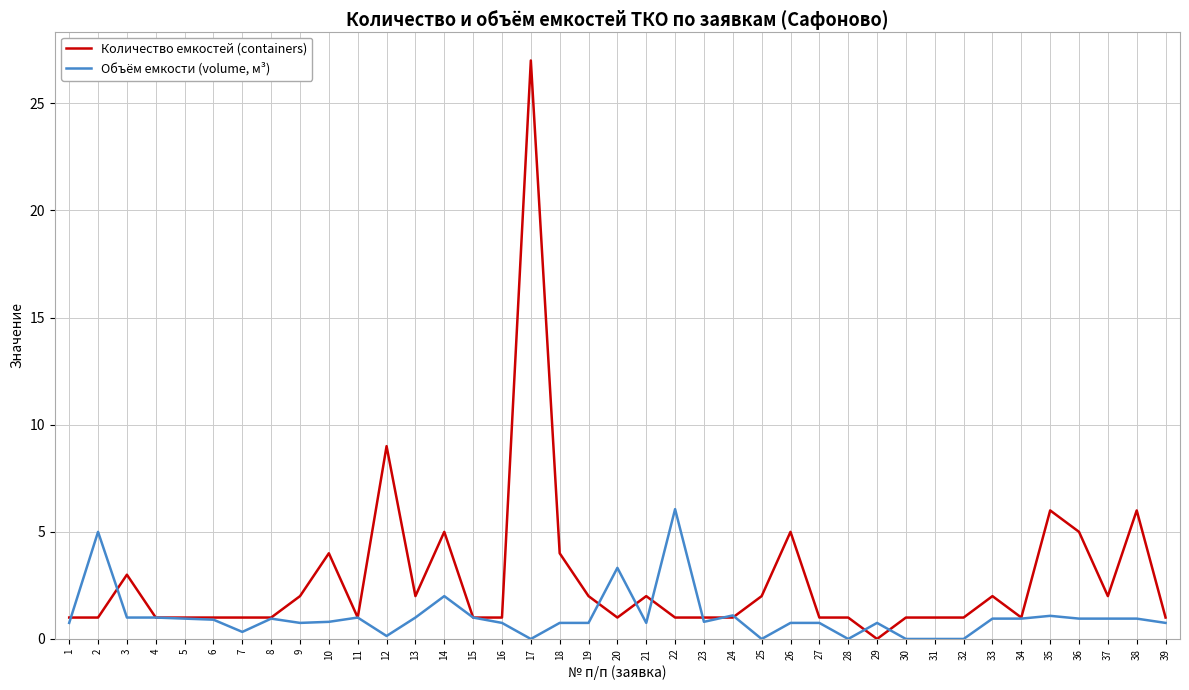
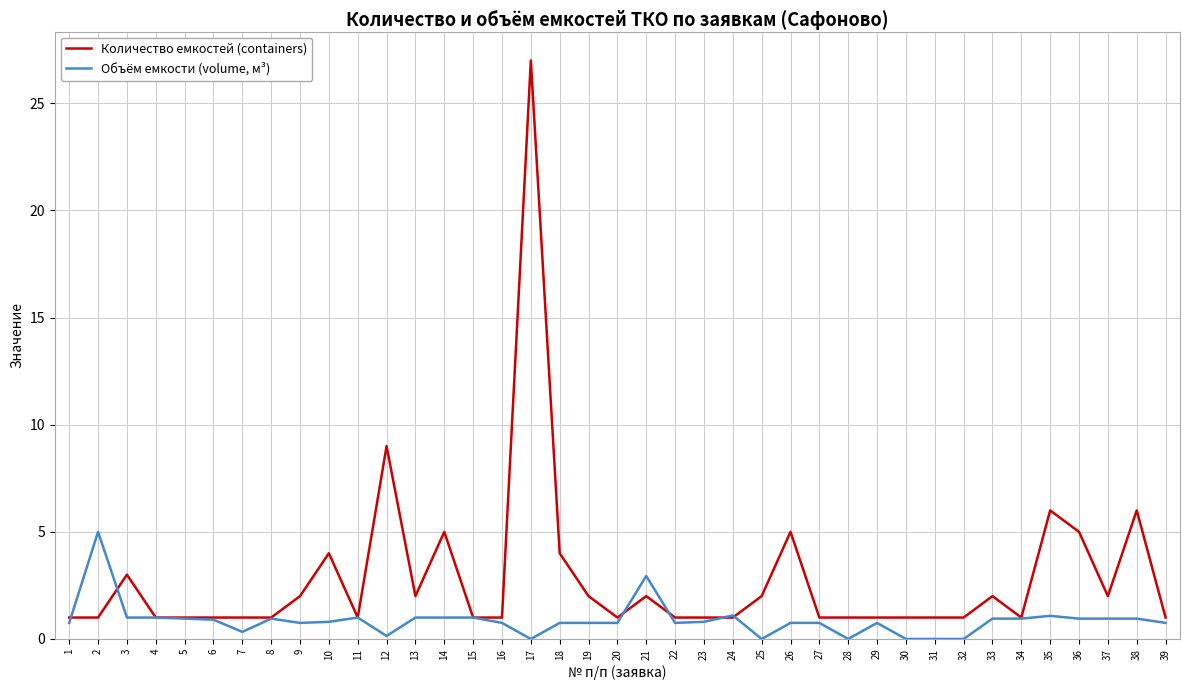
  {
    "Количество емкостей (containers)": {
      "1": 1,
      "2": 1,
      "3": 3,
      "7": 1,
      "9": 2,
      "10": 4,
      "12": 9,
      "13": 2,
      "14": 5,
      "16": 1,
      "17": 27,
      "18": 4,
      "19": 2,
      "20": 1,
      "21": 2,
      "22": 1,
      "23": 1,
      "25": 2,
      "26": 5,
      "27": 1,
      "28": 1,
-     "29": 0,
+     "29": 1,
      "30": 1,
      "31": 1,
      "32": 1,
      "33": 2,
      "35": 6,
      "36": 5,
      "37": 2,
      "38": 6,
      "39": 1
    },
    "Объём емкости (volume, м³)": {
      "1": 0.8,
      "2": 5.0,
      "3": 1.0,
      "7": 0.3,
      "9": 0.8,
      "10": 0.8,
      "12": 0.1,
      "13": 1.0,
-     "14": 2,
+     "14": 1,
      "16": 0.8,
      "17": 0.0,
      "18": 0.8,
      "19": 0.8,
-     "20": 3.3,
-     "21": 0.8,
-     "22": 6.1,
+     "20": 0.8,
+     "21": 2.9,
+     "22": 0.8,
      "23": 0.8,
      "25": 0.0,
      "26": 0.8,
      "27": 0.8,
      "28": 0.0,
      "29": 0.8,
      "30": 0.0,
      "31": 0.0,
      "32": 0.0,
      "33": 1.0,
      "35": 1.1,
      "36": 1.0,
      "37": 1.0,
      "38": 1.0,
      "39": 0.8
    }
  }
